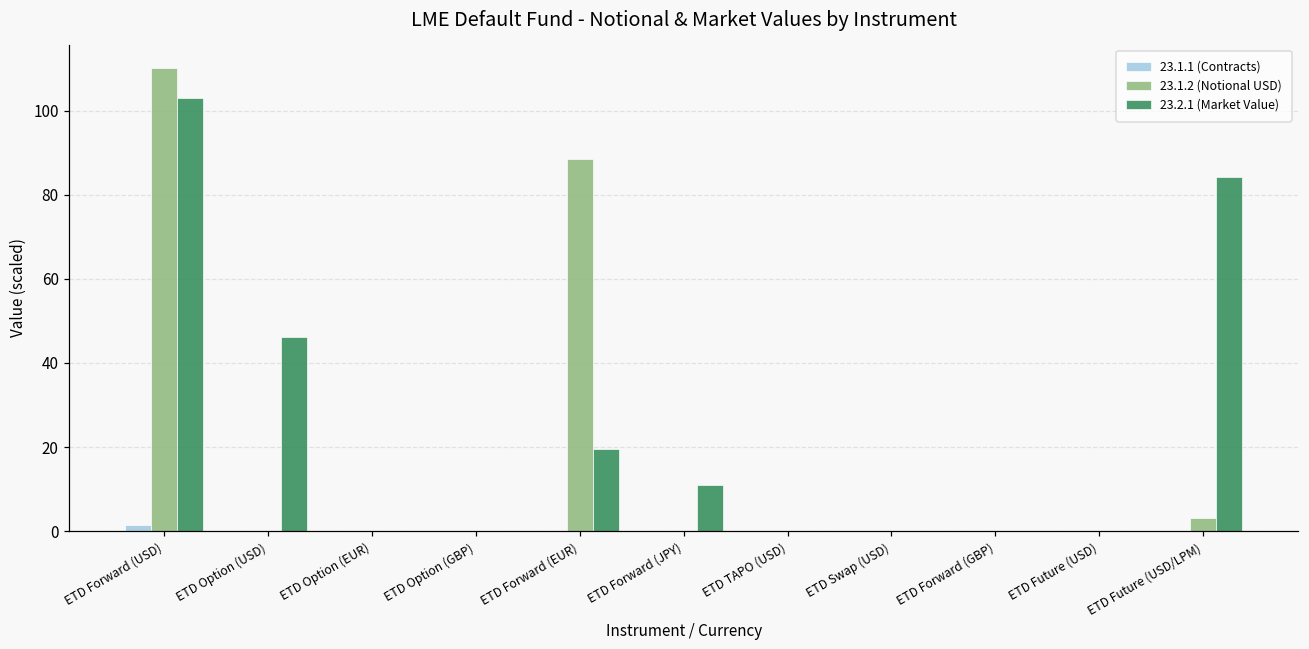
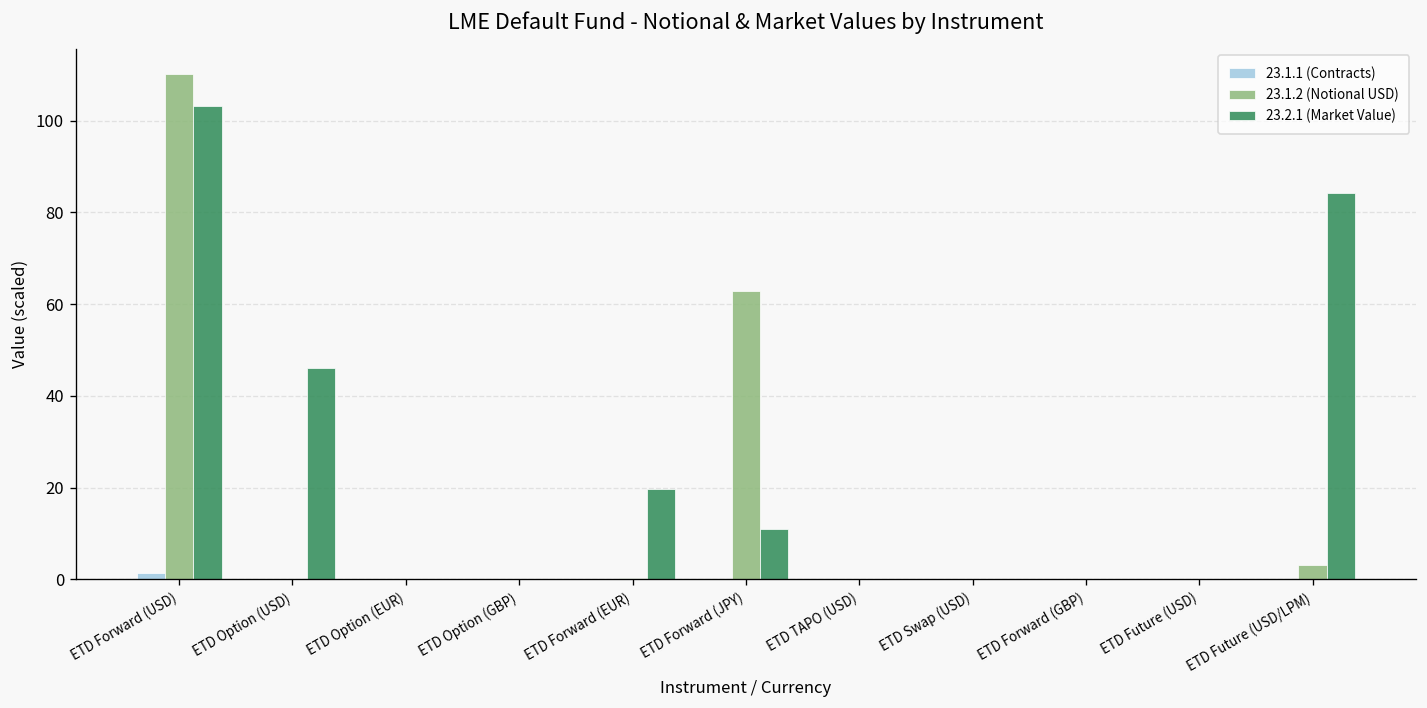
  {
    "23.1.1 (Contracts)": {
      "ETD Forward (USD)": 1,
      "ETD Option (EUR)": 0,
      "ETD Option (GBP)": 0
    },
    "23.1.2 (Notional USD)": {
      "ETD Forward (USD)": 110,
      "ETD Option (EUR)": 0,
      "ETD Option (GBP)": 0,
-     "ETD Forward (EUR)": 89,
-     "ETD Forward (JPY)": 0,
+     "ETD Forward (EUR)": 0,
+     "ETD Forward (JPY)": 63,
      "ETD Future (USD/LPM)": 3
    },
    "23.2.1 (Market Value)": {
      "ETD Forward (USD)": 103,
      "ETD Option (USD)": 46,
      "ETD Option (EUR)": 0,
      "ETD Option (GBP)": 0,
      "ETD Forward (EUR)": 20,
      "ETD Forward (JPY)": 11,
      "ETD Future (USD/LPM)": 84
    }
  }
